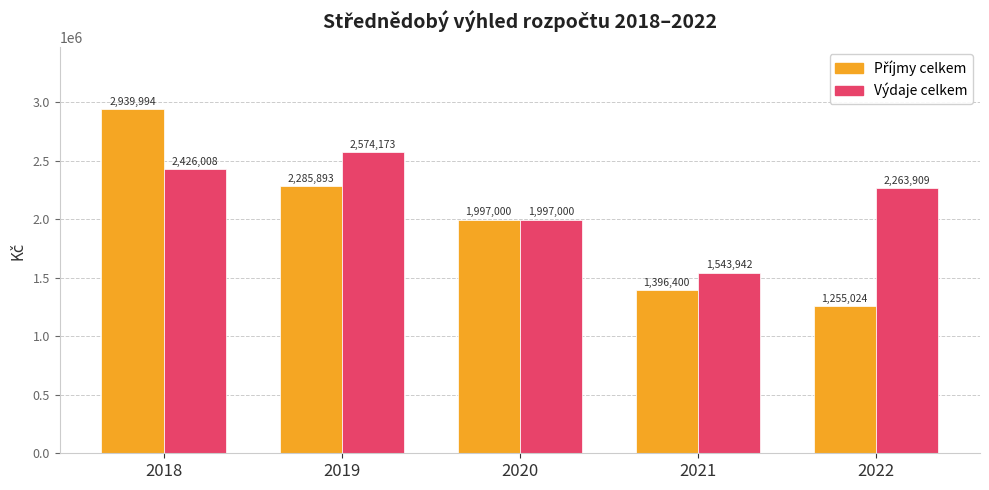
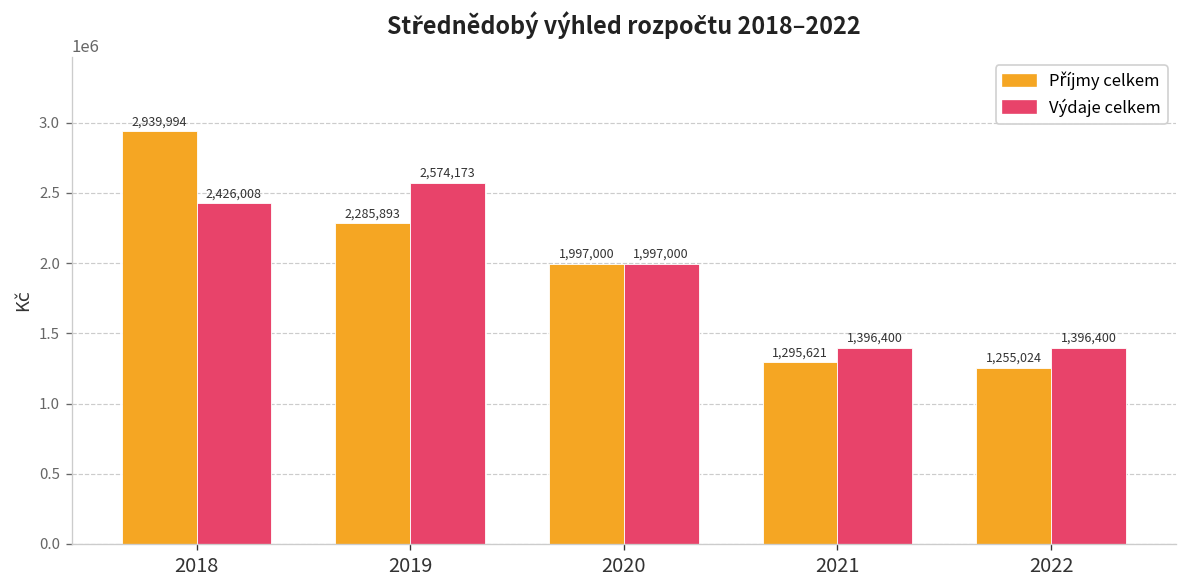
  {
    "Příjmy celkem": {
      "2018": "2,939,994",
      "2019": "2,285,893",
      "2020": "1,997,000",
-     "2021": "1,396,400",
+     "2021": "1,295,621",
      "2022": "1,255,024"
    },
    "Výdaje celkem": {
      "2018": "2,426,008",
      "2019": "2,574,173",
      "2020": "1,997,000",
-     "2021": "1,543,942",
-     "2022": "2,263,909"
+     "2021": "1,396,400",
+     "2022": "1,396,400"
    }
  }
